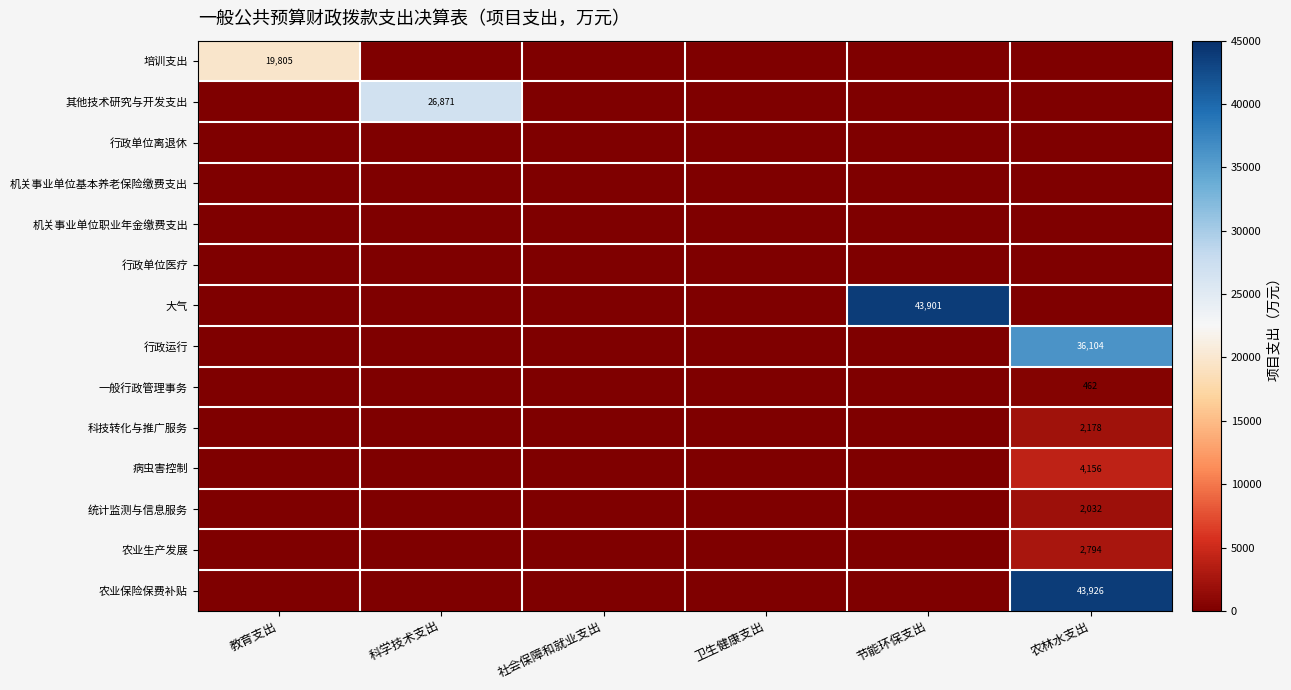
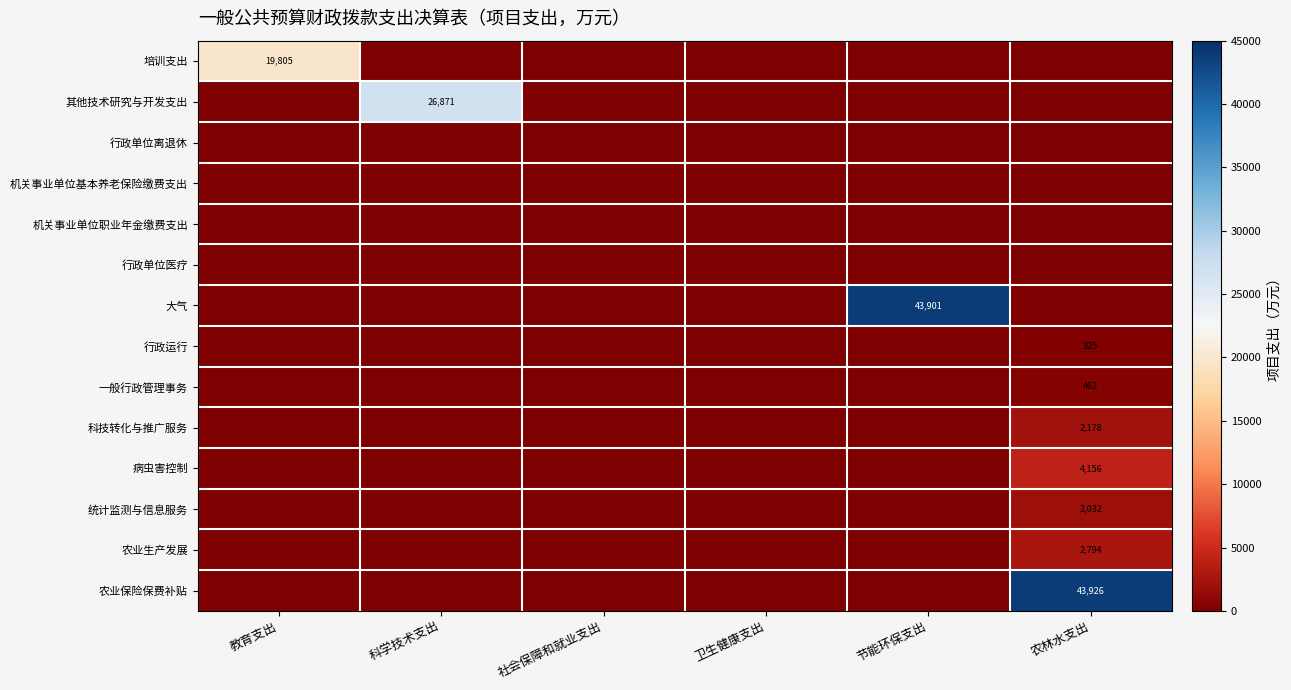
  {
    "培训支出": {
      "教育支出": "19,805"
    },
    "其他技术研究与开发支出": {
      "科学技术支出": "26,871"
    },
    "大气": {
      "节能环保支出": "43,901"
    },
    "行政运行": {
-     "农林水支出": "36,104"
+     "农林水支出": "325"
    },
    "一般行政管理事务": {
      "农林水支出": "462"
    },
    "科技转化与推广服务": {
      "农林水支出": "2,178"
    },
    "病虫害控制": {
      "农林水支出": "4,156"
    },
    "统计监测与信息服务": {
      "农林水支出": "2,032"
    },
    "农业生产发展": {
      "农林水支出": "2,794"
    },
    "农业保险保费补贴": {
      "农林水支出": "43,926"
    }
  }
